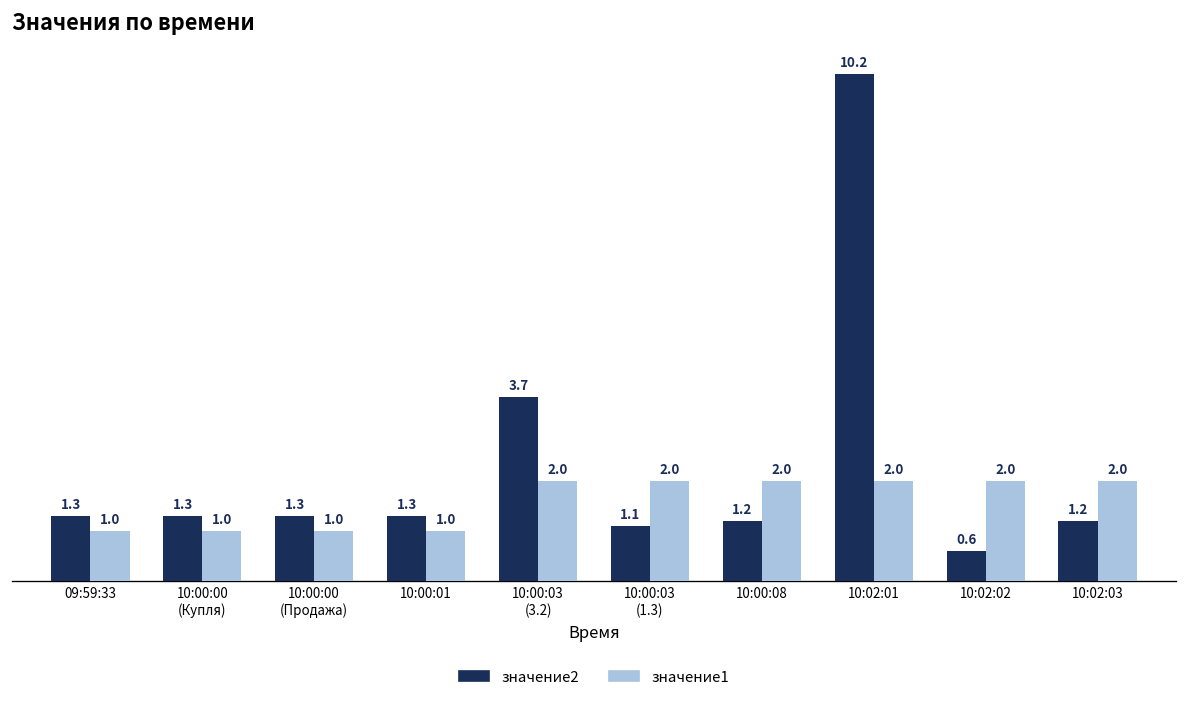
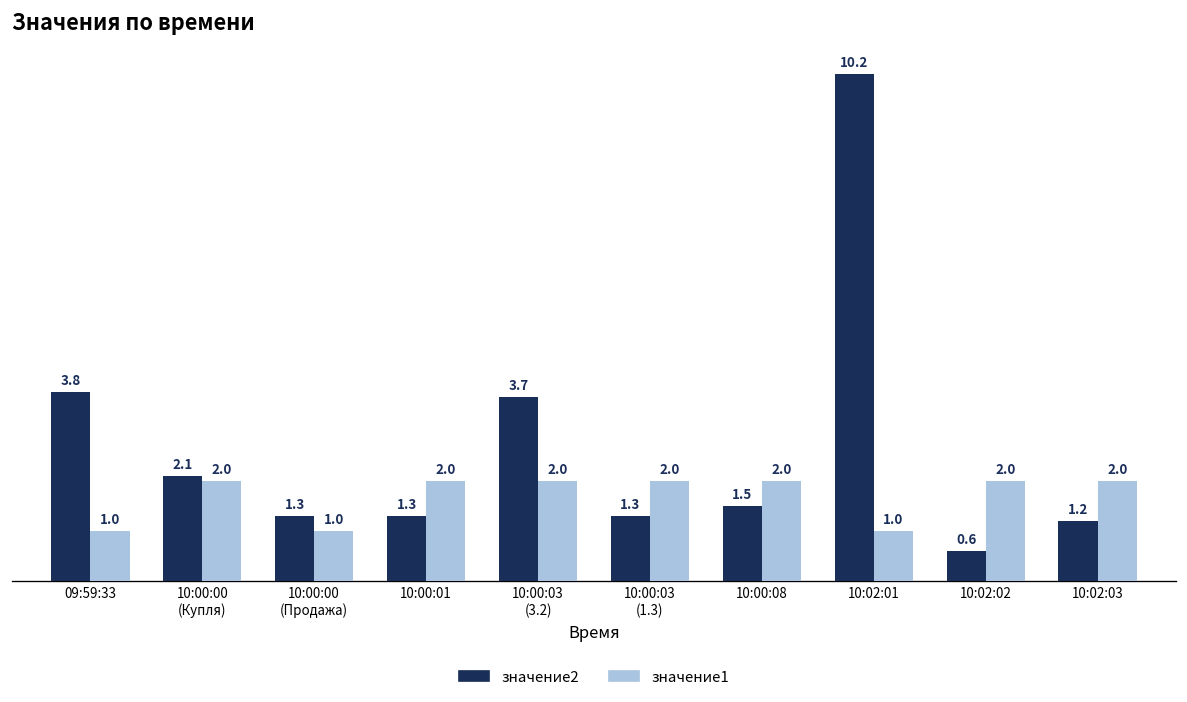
  {
    "значение2": {
-     "09:59:33": 1.3,
-     "10:00:00 (Купля)": 1.3,
+     "09:59:33": 3.8,
+     "10:00:00 (Купля)": 2.1,
      "10:00:00 (Продажа)": 1.3,
      "10:00:01": 1.3,
      "10:00:03 (3.2)": 3.7,
-     "10:00:03 (1.3)": 1.1,
-     "10:00:08": 1.2,
+     "10:00:03 (1.3)": 1.3,
+     "10:00:08": 1.5,
      "10:02:01": 10.2,
      "10:02:02": 0.6,
      "10:02:03": 1.2
    },
    "значение1": {
      "09:59:33": 1.0,
-     "10:00:00 (Купля)": 1.0,
+     "10:00:00 (Купля)": 2.0,
      "10:00:00 (Продажа)": 1.0,
-     "10:00:01": 1.0,
+     "10:00:01": 2.0,
      "10:00:03 (3.2)": 2.0,
      "10:00:03 (1.3)": 2.0,
      "10:00:08": 2.0,
-     "10:02:01": 2.0,
+     "10:02:01": 1.0,
      "10:02:02": 2.0,
      "10:02:03": 2.0
    }
  }
